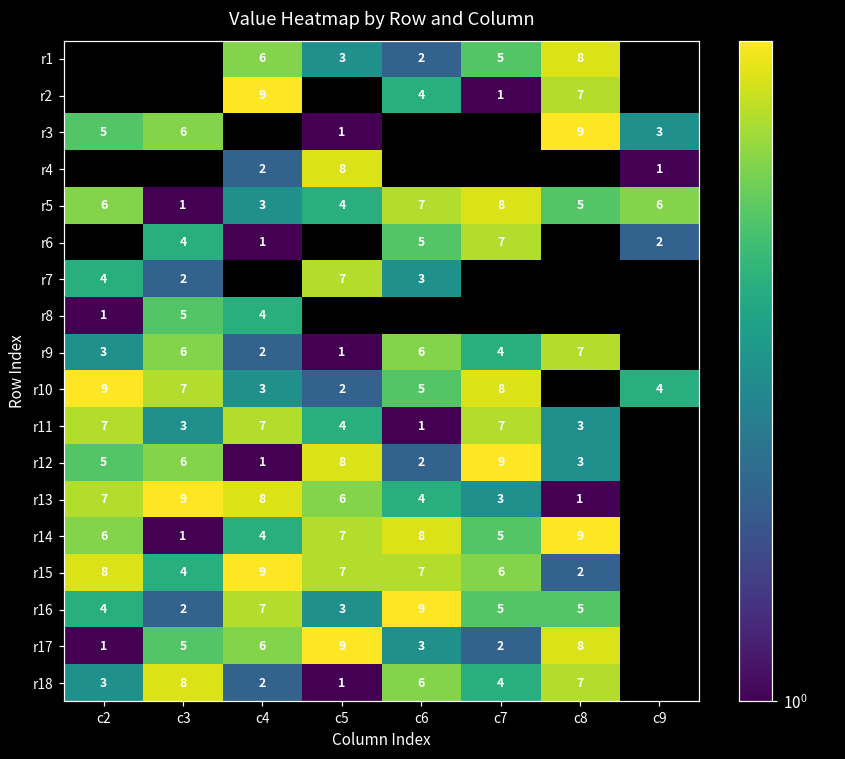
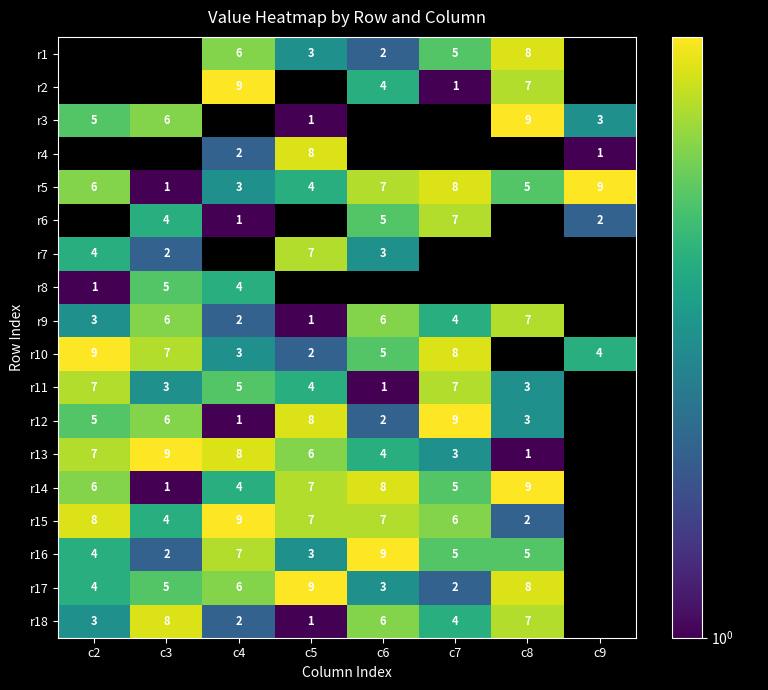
  {
    "r1": {
      "c4": 6,
      "c5": 3,
      "c6": 2,
      "c7": 5,
      "c8": 8
    },
    "r2": {
      "c4": 9,
      "c6": 4,
      "c7": 1,
      "c8": 7
    },
    "r3": {
      "c2": 5,
      "c3": 6,
      "c5": 1,
      "c8": 9,
      "c9": 3
    },
    "r4": {
      "c4": 2,
      "c5": 8,
      "c9": 1
    },
    "r5": {
      "c2": 6,
      "c3": 1,
      "c4": 3,
      "c5": 4,
      "c6": 7,
      "c7": 8,
      "c8": 5,
-     "c9": 6
+     "c9": 9
    },
    "r6": {
      "c3": 4,
      "c4": 1,
      "c6": 5,
      "c7": 7,
      "c9": 2
    },
    "r7": {
      "c2": 4,
      "c3": 2,
      "c5": 7,
      "c6": 3
    },
    "r8": {
      "c2": 1,
      "c3": 5,
      "c4": 4
    },
    "r9": {
      "c2": 3,
      "c3": 6,
      "c4": 2,
      "c5": 1,
      "c6": 6,
      "c7": 4,
      "c8": 7
    },
    "r10": {
      "c2": 9,
      "c3": 7,
      "c4": 3,
      "c5": 2,
      "c6": 5,
      "c7": 8,
      "c9": 4
    },
    "r11": {
      "c2": 7,
      "c3": 3,
-     "c4": 7,
+     "c4": 5,
      "c5": 4,
      "c6": 1,
      "c7": 7,
      "c8": 3
    },
    "r12": {
      "c2": 5,
      "c3": 6,
      "c4": 1,
      "c5": 8,
      "c6": 2,
      "c7": 9,
      "c8": 3
    },
    "r13": {
      "c2": 7,
      "c3": 9,
      "c4": 8,
      "c5": 6,
      "c6": 4,
      "c7": 3,
      "c8": 1
    },
    "r14": {
      "c2": 6,
      "c3": 1,
      "c4": 4,
      "c5": 7,
      "c6": 8,
      "c7": 5,
      "c8": 9
    },
    "r15": {
      "c2": 8,
      "c3": 4,
      "c4": 9,
      "c5": 7,
      "c6": 7,
      "c7": 6,
      "c8": 2
    },
    "r16": {
      "c2": 4,
      "c3": 2,
      "c4": 7,
      "c5": 3,
      "c6": 9,
      "c7": 5,
      "c8": 5
    },
    "r17": {
-     "c2": 1,
+     "c2": 4,
      "c3": 5,
      "c4": 6,
      "c5": 9,
      "c6": 3,
      "c7": 2,
      "c8": 8
    },
    "r18": {
      "c2": 3,
      "c3": 8,
      "c4": 2,
      "c5": 1,
      "c6": 6,
      "c7": 4,
      "c8": 7
    }
  }
